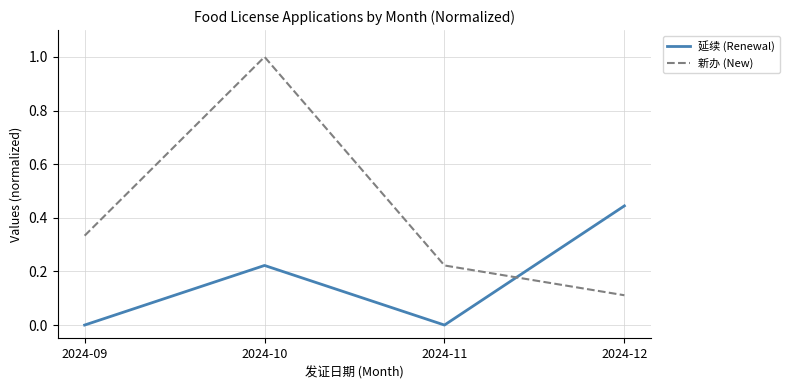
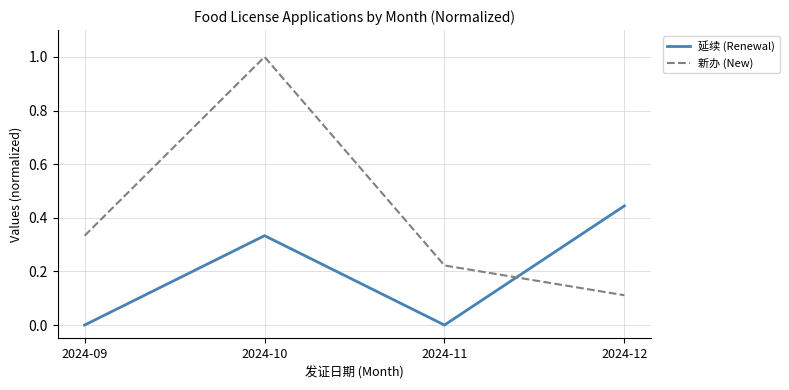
  {
    "延续 (Renewal)": {
      "2024-09": 0.00,
-     "2024-10": 0.22,
+     "2024-10": 0.33,
      "2024-11": 0.00,
      "2024-12": 0.44
    },
    "新办 (New)": {
      "2024-09": 0.33,
      "2024-10": 1.00,
      "2024-11": 0.22,
      "2024-12": 0.11
    }
  }
